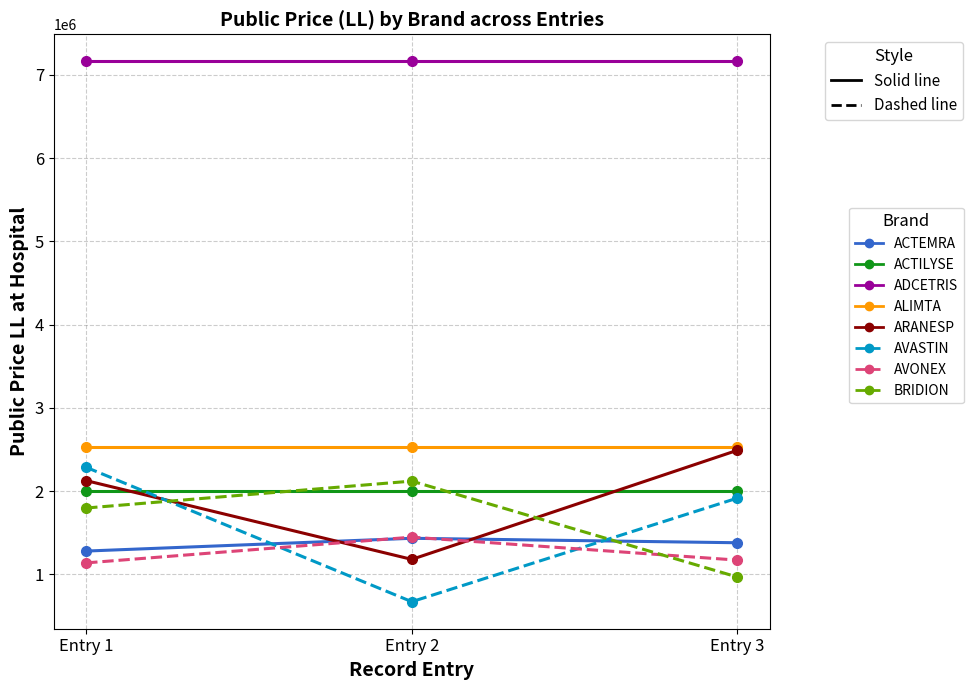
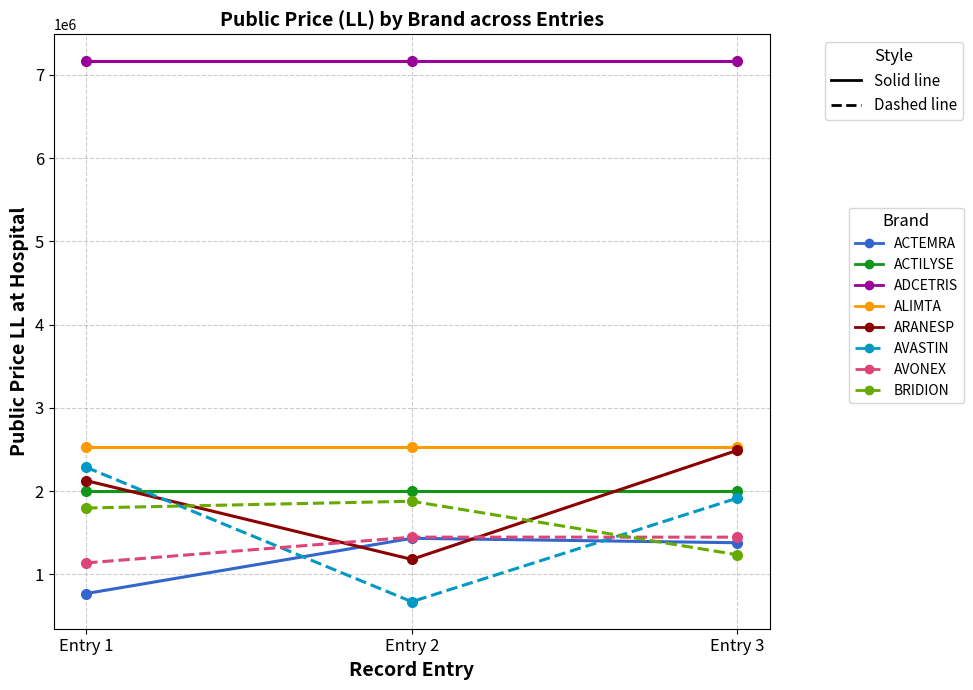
  {
    "ACTEMRA": {
-     "Entry 1": 1300000,
+     "Entry 1": 800000,
      "Entry 3": 1400000
    },
    "ACTILYSE": {
      "Entry 1": 2000000,
      "Entry 2": 2000000,
      "Entry 3": 2000000
    },
    "ADCETRIS": {
      "Entry 1": 7200000,
      "Entry 2": 7200000,
      "Entry 3": 7200000
    },
    "ALIMTA": {
      "Entry 1": 2500000,
      "Entry 2": 2500000,
      "Entry 3": 2500000
    },
    "ARANESP": {
      "Entry 1": 2100000,
      "Entry 2": 1200000,
      "Entry 3": 2500000
    },
    "AVASTIN": {
      "Entry 1": 2300000,
      "Entry 2": 700000,
      "Entry 3": 1900000
    },
    "AVONEX": {
      "Entry 1": 1100000,
-     "Entry 3": 1200000
+     "Entry 3": 1400000
    },
    "BRIDION": {
      "Entry 1": 1800000,
-     "Entry 2": 2100000,
-     "Entry 3": 1000000
+     "Entry 2": 1900000,
+     "Entry 3": 1200000
    }
  }
